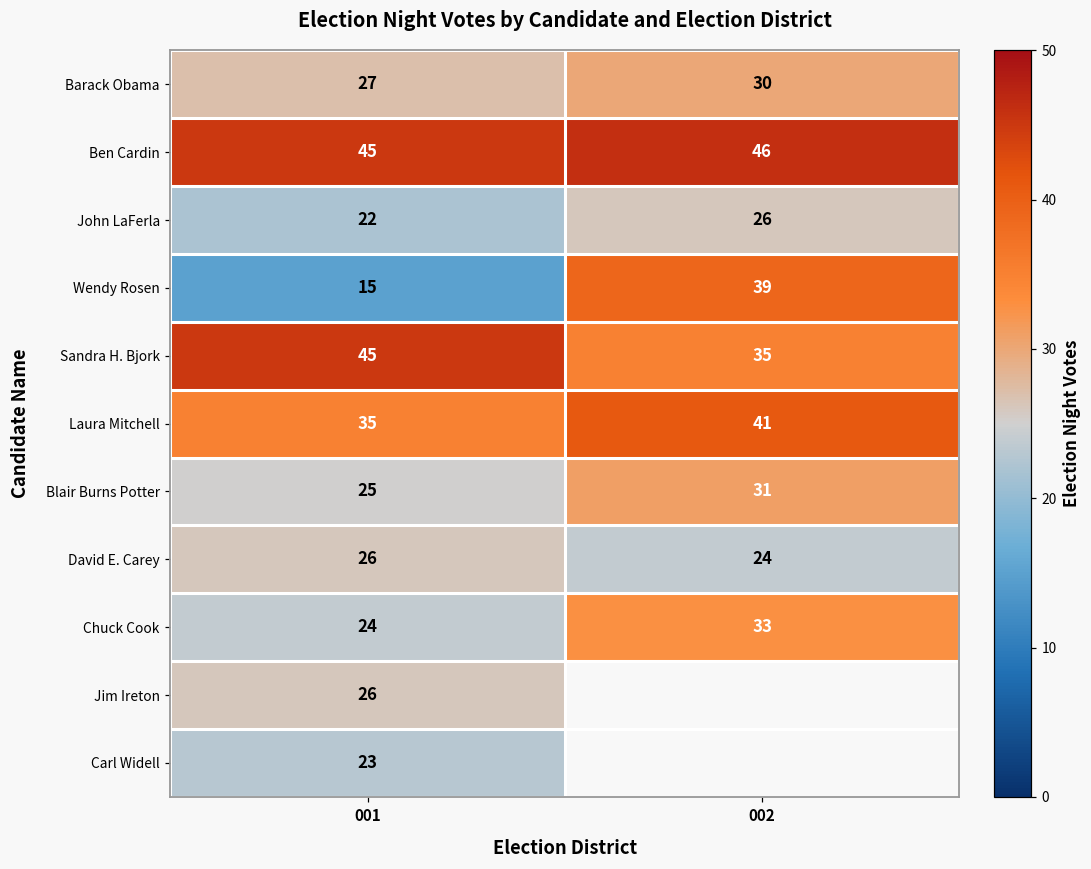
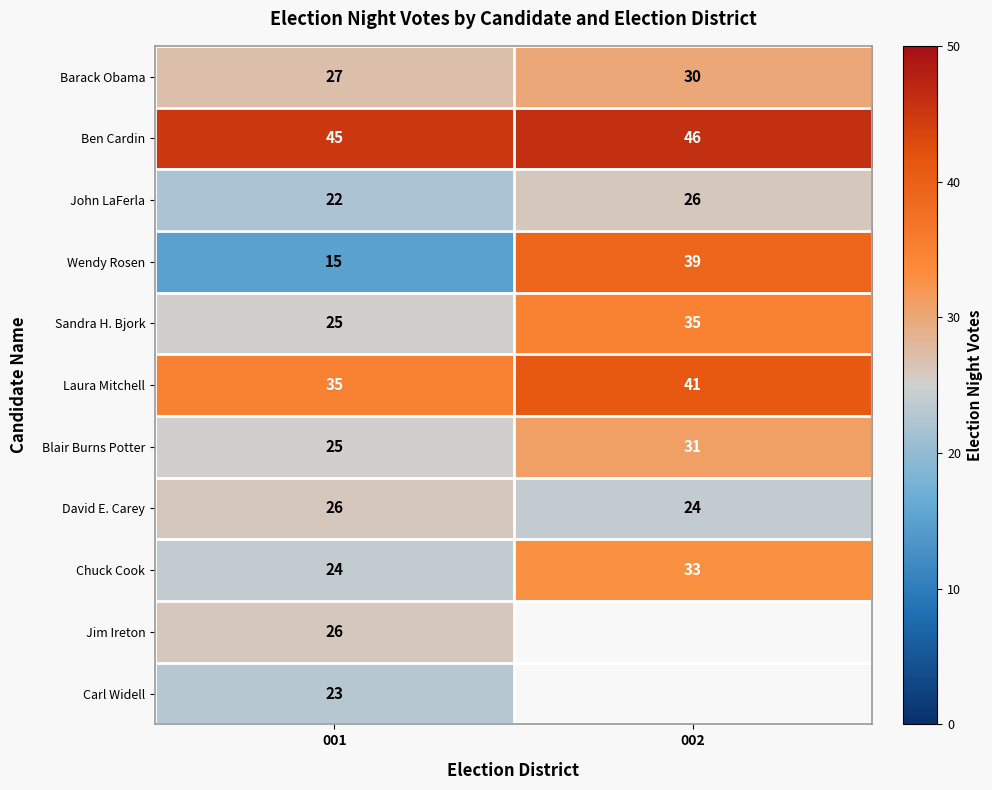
  {
    "Barack Obama": {
      "001": 27,
      "002": 30
    },
    "Ben Cardin": {
      "001": 45,
      "002": 46
    },
    "John LaFerla": {
      "001": 22,
      "002": 26
    },
    "Wendy Rosen": {
      "001": 15,
      "002": 39
    },
    "Sandra H. Bjork": {
-     "001": 45,
+     "001": 25,
      "002": 35
    },
    "Laura Mitchell": {
      "001": 35,
      "002": 41
    },
    "Blair Burns Potter": {
      "001": 25,
      "002": 31
    },
    "David E. Carey": {
      "001": 26,
      "002": 24
    },
    "Chuck Cook": {
      "001": 24,
      "002": 33
    },
    "Jim Ireton": {
      "001": 26
    },
    "Carl Widell": {
      "001": 23
    }
  }
